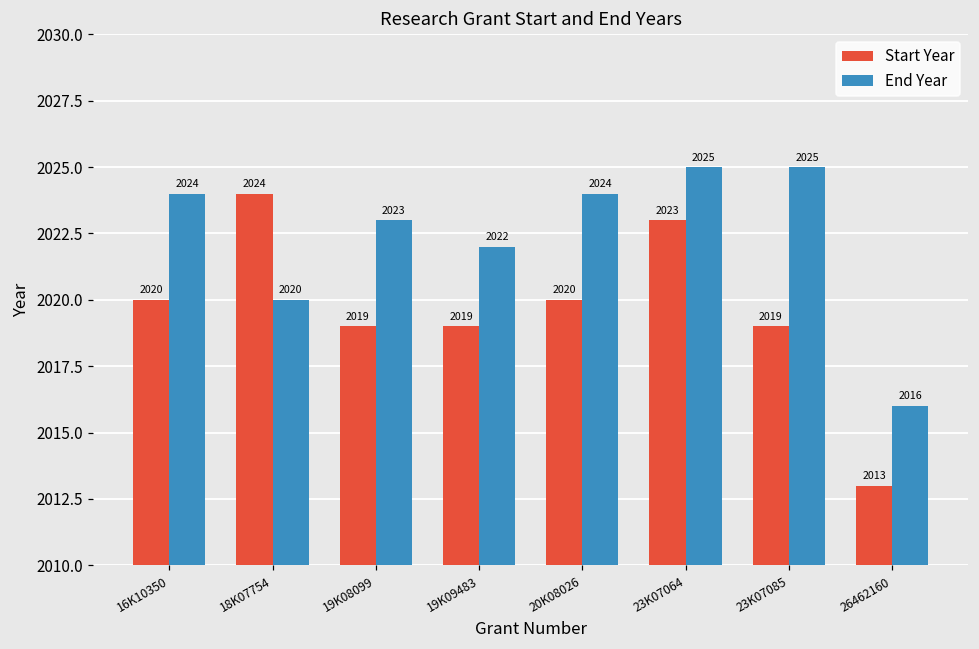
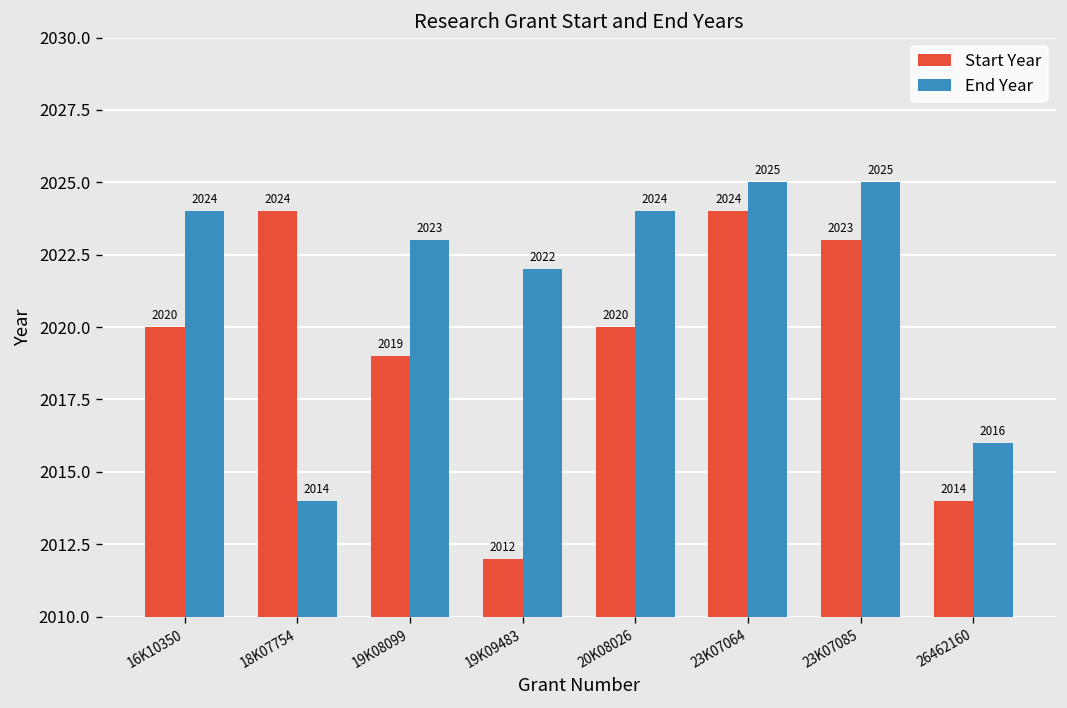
  {
    "Start Year": {
      "16K10350": 2020,
      "18K07754": 2024,
      "19K08099": 2019,
-     "19K09483": 2019,
+     "19K09483": 2012,
      "20K08026": 2020,
-     "23K07064": 2023,
-     "23K07085": 2019,
-     "26462160": 2013
+     "23K07064": 2024,
+     "23K07085": 2023,
+     "26462160": 2014
    },
    "End Year": {
      "16K10350": 2024,
-     "18K07754": 2020,
+     "18K07754": 2014,
      "19K08099": 2023,
      "19K09483": 2022,
      "20K08026": 2024,
      "23K07064": 2025,
      "23K07085": 2025,
      "26462160": 2016
    }
  }
